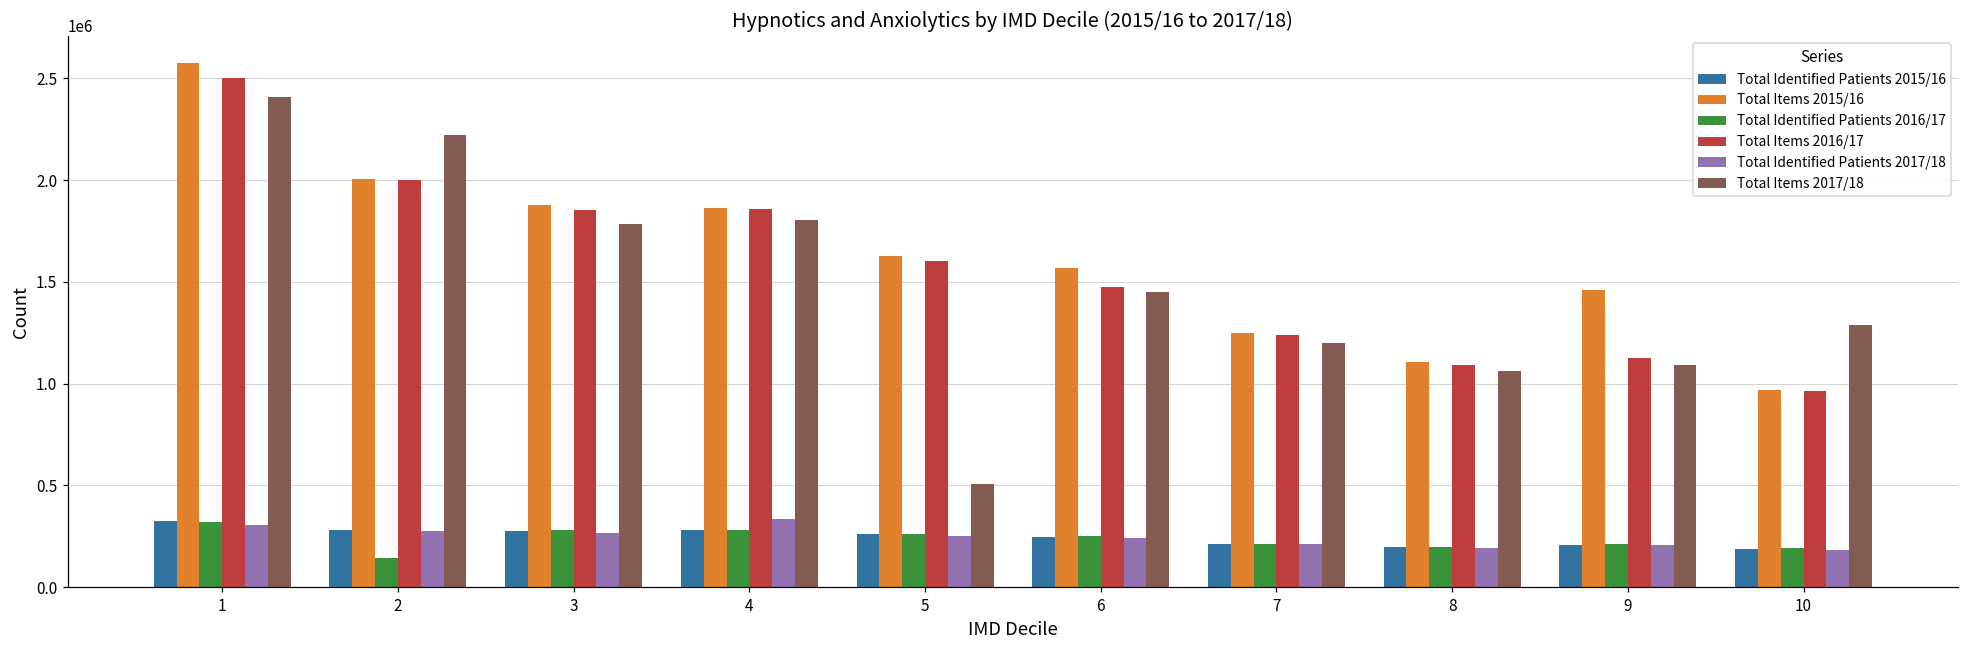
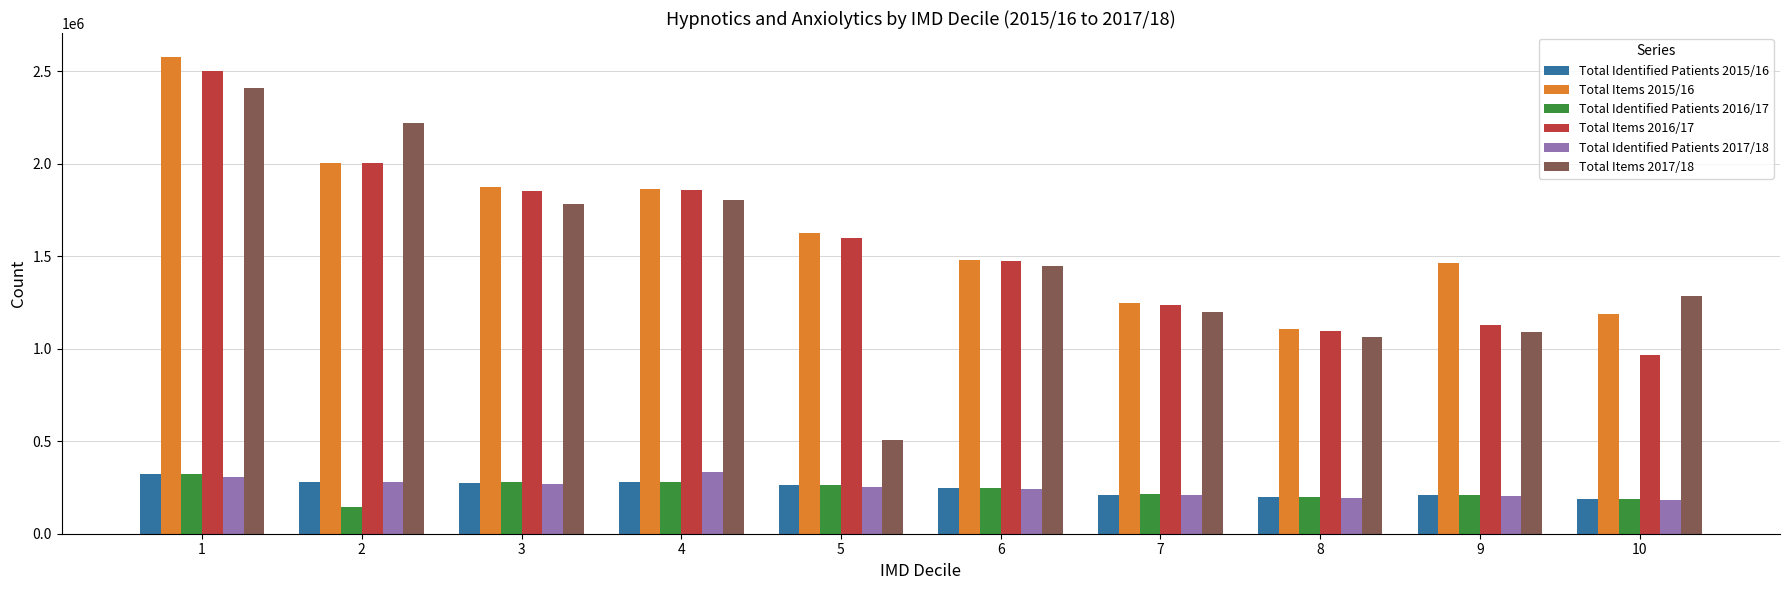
  {
    "Total Identified Patients 2015/16": {
      "1": 320000,
      "2": 280000,
      "3": 280000,
      "4": 280000,
      "5": 260000,
      "6": 250000,
      "7": 210000,
      "8": 200000,
      "9": 210000,
      "10": 190000
    },
    "Total Items 2015/16": {
      "1": 2580000,
      "2": 2000000,
      "3": 1880000,
      "4": 1860000,
      "5": 1630000,
-     "6": 1570000,
+     "6": 1480000,
      "7": 1250000,
      "8": 1110000,
      "9": 1460000,
-     "10": 970000
+     "10": 1190000
    },
    "Total Identified Patients 2016/17": {
      "1": 320000,
      "2": 140000,
      "3": 280000,
      "4": 280000,
      "5": 260000,
      "6": 250000,
      "7": 210000,
      "8": 200000,
      "9": 210000,
      "10": 190000
    },
    "Total Items 2016/17": {
      "1": 2500000,
      "2": 2000000,
      "3": 1850000,
      "4": 1860000,
      "5": 1600000,
      "6": 1480000,
      "7": 1240000,
      "8": 1090000,
      "9": 1130000,
      "10": 960000
    },
    "Total Identified Patients 2017/18": {
      "1": 310000,
      "2": 280000,
      "3": 270000,
      "4": 330000,
      "5": 250000,
      "6": 240000,
      "7": 210000,
      "8": 190000,
      "9": 200000,
      "10": 180000
    },
    "Total Items 2017/18": {
      "1": 2410000,
      "2": 2220000,
      "3": 1780000,
      "4": 1810000,
      "5": 510000,
      "6": 1450000,
      "7": 1200000,
      "8": 1060000,
      "9": 1090000,
      "10": 1290000
    }
  }
